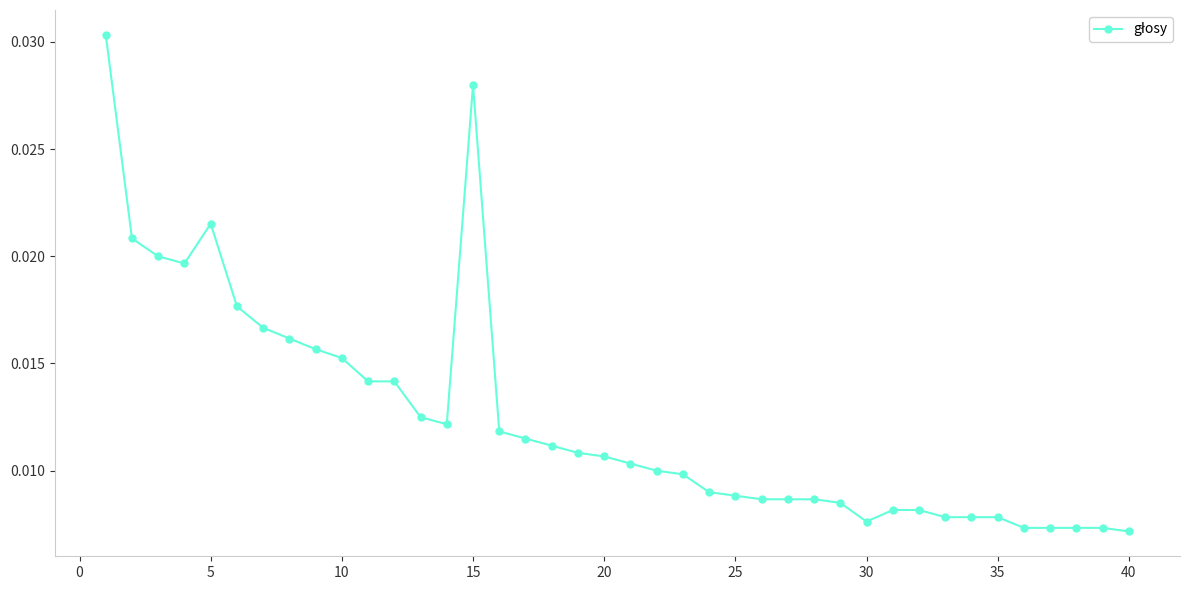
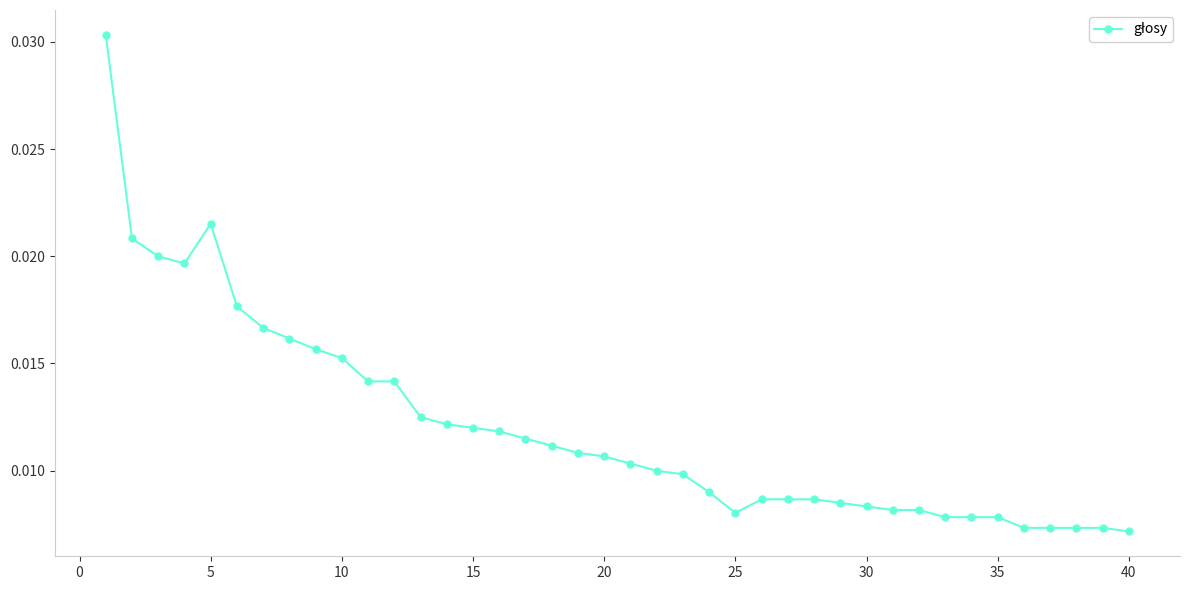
  {
    "5": 0.0215,
    "10": 0.0153,
-   "15": 0.0280,
+   "15": 0.0120,
    "20": 0.0107,
-   "25": 0.0088,
-   "30": 0.0076,
+   "25": 0.0080,
+   "30": 0.0083,
    "35": 0.0078,
    "40": 0.0072
  }
